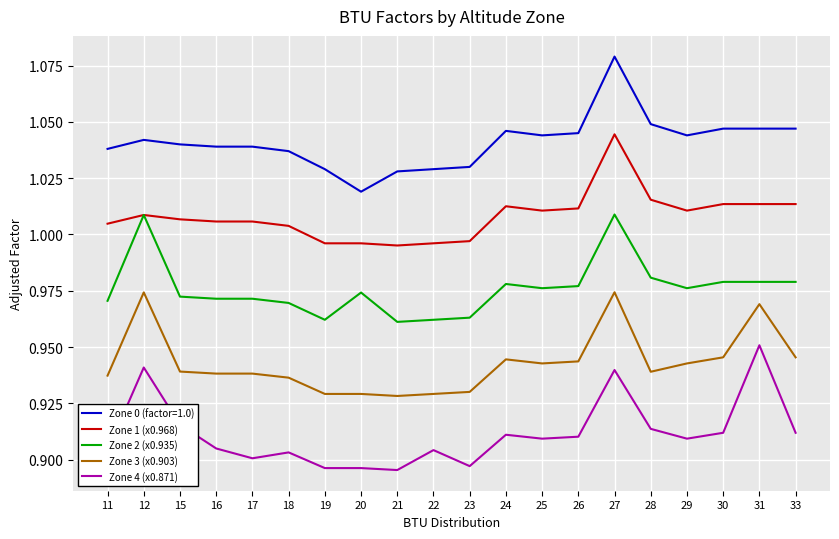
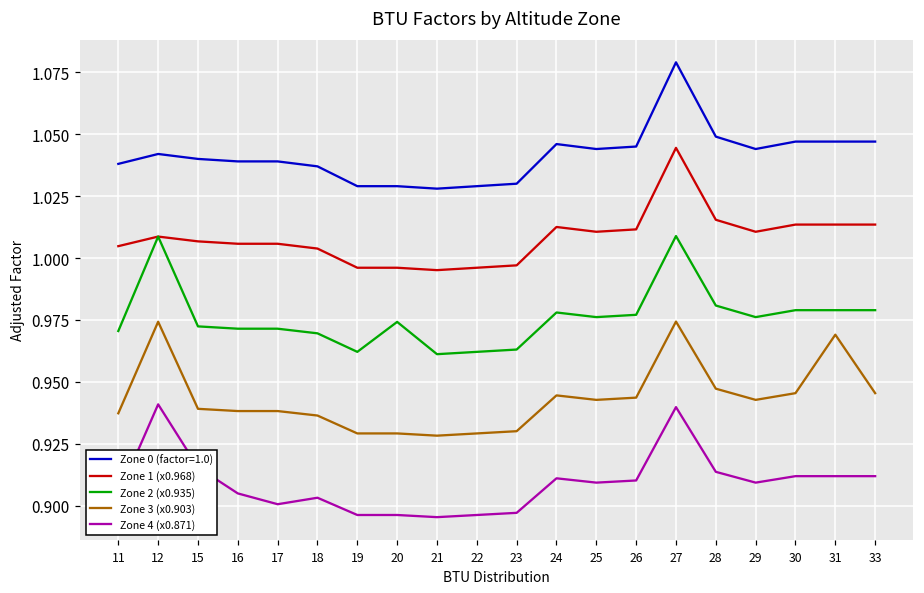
  {
    "Zone 0 (factor=1.0)": {
      "11": 1.038,
      "12": 1.042,
      "15": 1.040,
      "16": 1.039,
      "17": 1.039,
      "18": 1.037,
      "19": 1.029,
-     "20": 1.019,
+     "20": 1.029,
      "21": 1.028,
      "22": 1.029,
      "23": 1.030,
      "24": 1.046,
      "25": 1.044,
      "26": 1.045,
      "27": 1.079,
      "28": 1.049,
      "29": 1.044,
      "30": 1.047,
      "31": 1.047,
      "33": 1.047
    },
    "Zone 1 (x0.968)": {
      "11": 1.005,
      "15": 1.007,
      "16": 1.006,
      "17": 1.006,
      "18": 1.004,
      "19": 0.996,
      "20": 0.996,
      "21": 0.995,
      "22": 0.996,
      "23": 0.997,
      "24": 1.013,
      "25": 1.011,
      "26": 1.012,
      "27": 1.044,
      "28": 1.015,
      "29": 1.011,
      "30": 1.013,
      "31": 1.013,
      "33": 1.013
    },
    "Zone 2 (x0.935)": {
      "11": 0.971,
      "15": 0.972,
      "16": 0.971,
      "17": 0.971,
      "18": 0.970,
      "19": 0.962,
      "20": 0.974,
      "21": 0.961,
      "22": 0.962,
      "23": 0.963,
      "24": 0.978,
      "25": 0.976,
      "26": 0.977,
      "27": 1.009,
      "28": 0.981,
      "29": 0.976,
      "30": 0.979,
      "31": 0.979,
      "33": 0.979
    },
    "Zone 3 (x0.903)": {
      "11": 0.937,
      "12": 0.974,
      "15": 0.939,
      "16": 0.938,
      "17": 0.938,
      "18": 0.936,
      "19": 0.929,
      "20": 0.929,
      "21": 0.928,
      "22": 0.929,
      "23": 0.930,
      "24": 0.945,
      "25": 0.943,
      "26": 0.944,
      "27": 0.974,
-     "28": 0.939,
+     "28": 0.947,
      "29": 0.943,
      "30": 0.945,
      "31": 0.969,
      "33": 0.945
    },
    "Zone 4 (x0.871)": {
      "12": 0.941,
      "16": 0.905,
      "17": 0.901,
      "18": 0.903,
      "19": 0.896,
      "20": 0.896,
      "21": 0.895,
-     "22": 0.904,
+     "22": 0.896,
      "23": 0.897,
      "24": 0.911,
      "25": 0.909,
      "26": 0.910,
      "27": 0.940,
      "28": 0.914,
      "29": 0.909,
      "30": 0.912,
-     "31": 0.951,
+     "31": 0.912,
      "33": 0.912
    }
  }
